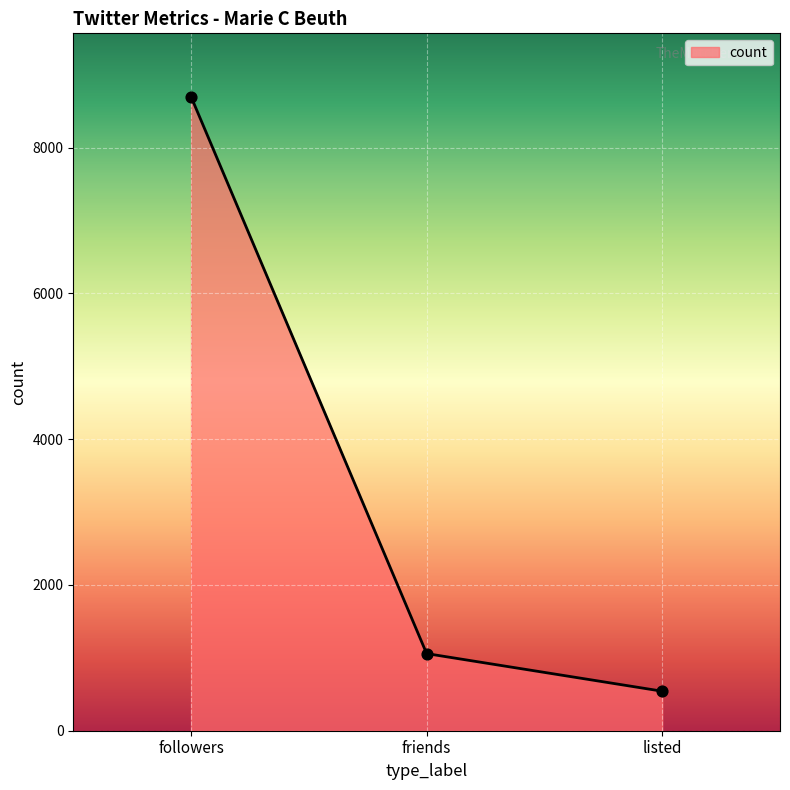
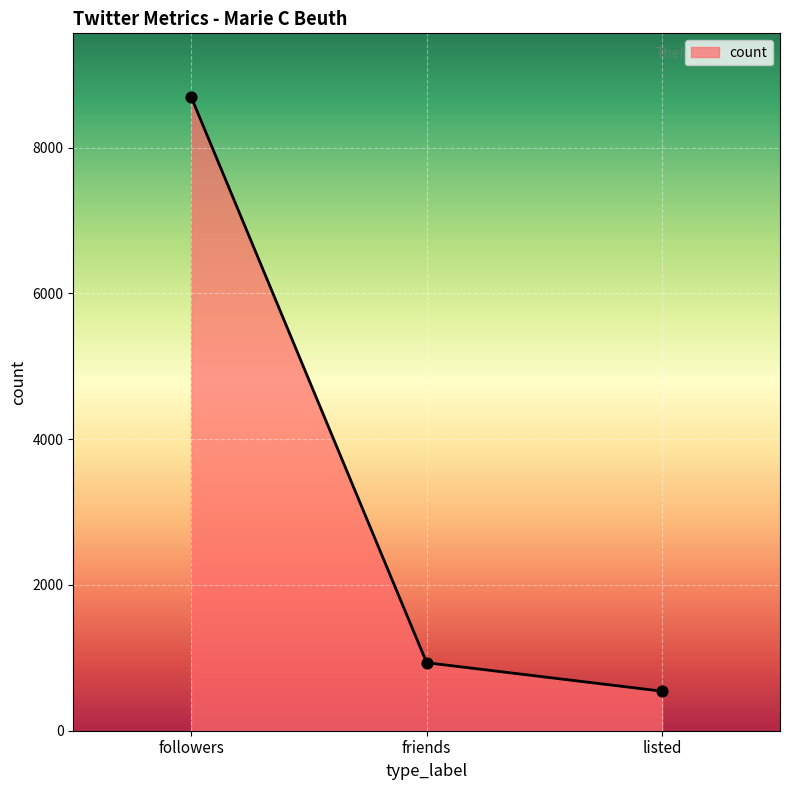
  {
    "followers": 8700,
-   "friends": 1100,
+   "friends": 900,
    "listed": 500
  }
